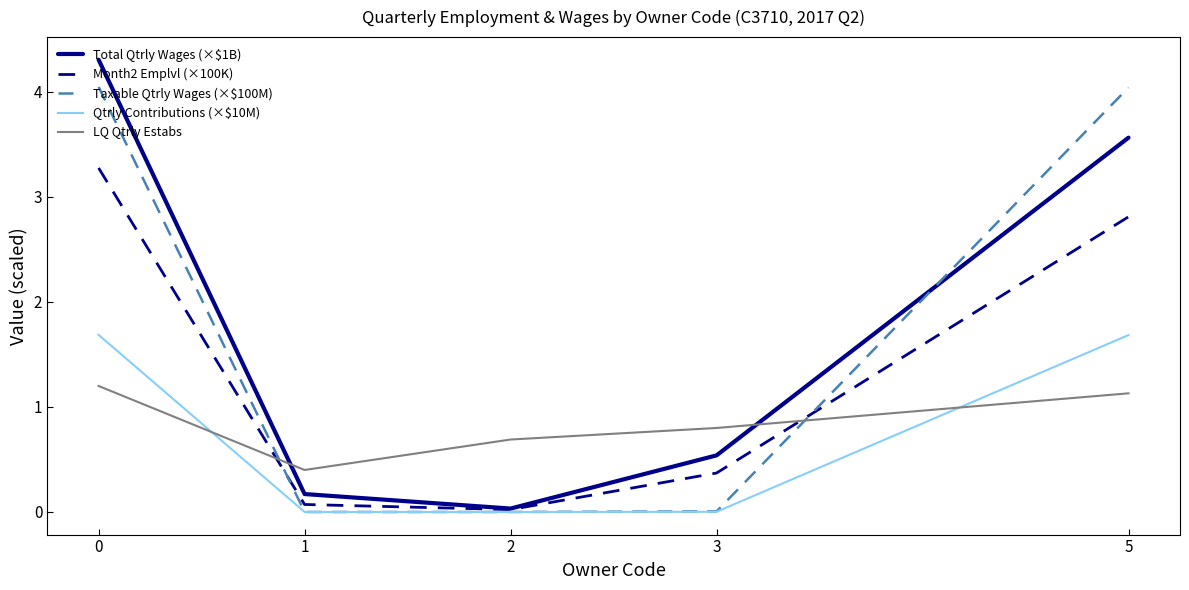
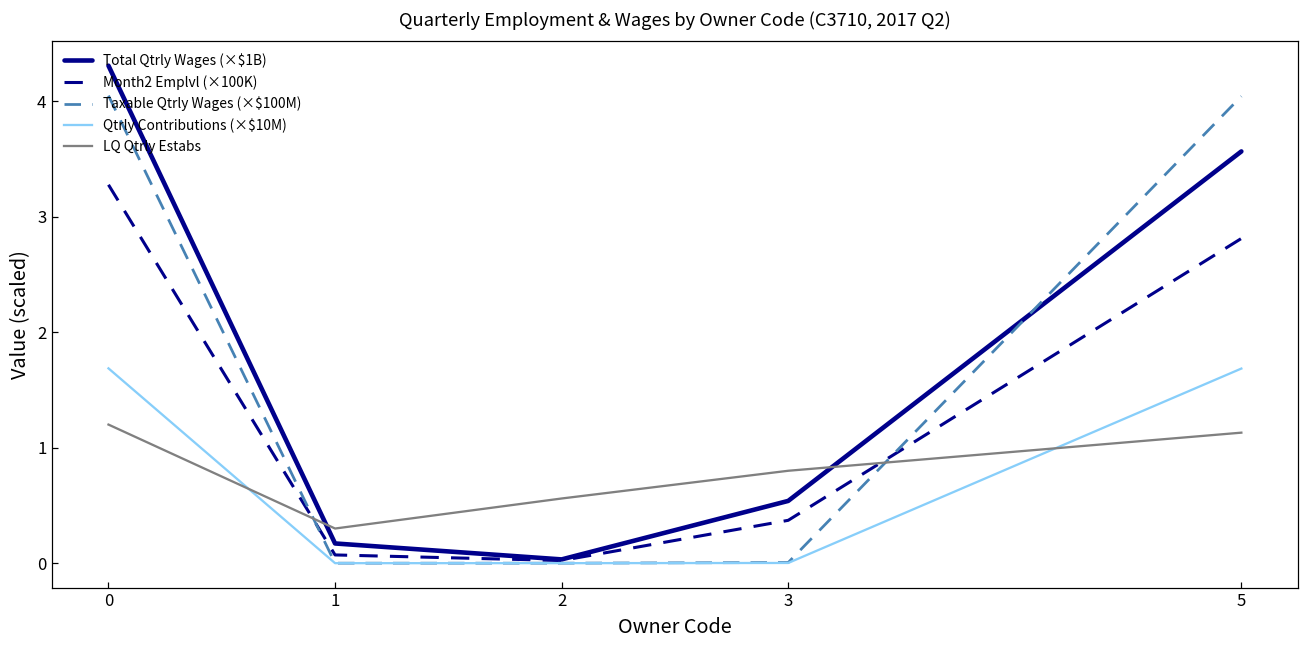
  {
    "Taxable Qtrly Wages (×$100M)": {
      "0": 4.05,
      "5": 4.04
    },
    "Qtrly Contributions (×$10M)": {
      "0": 1.69,
      "5": 1.69
    },
    "LQ Qtrly Estabs": {
      "0": 1.20,
-     "1": 0.4,
-     "2": 0.69,
+     "1": 0.3,
+     "2": 0.56,
      "3": 0.80,
      "5": 1.13
    }
  }
